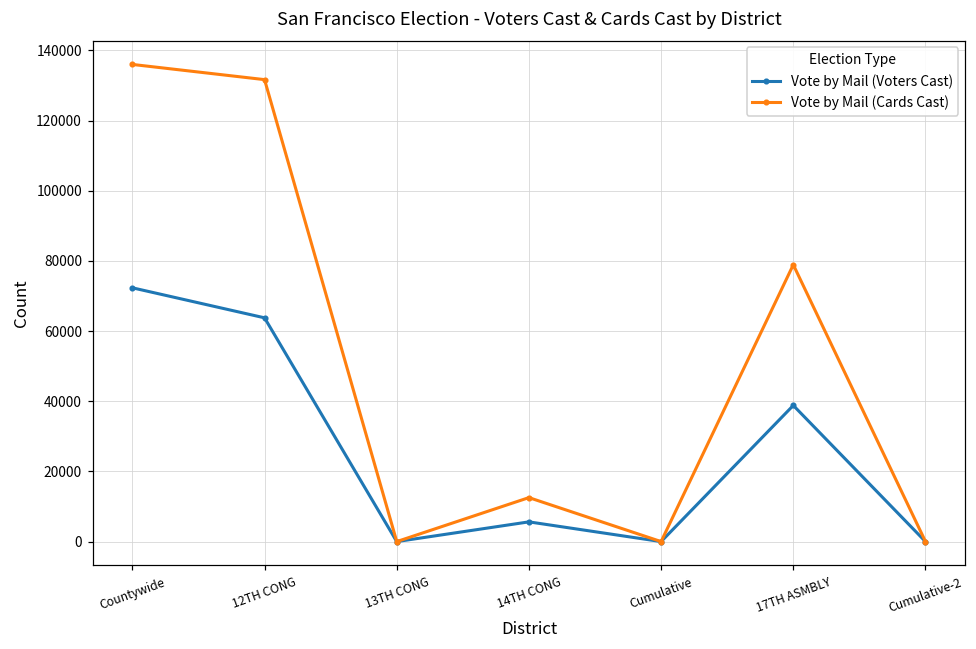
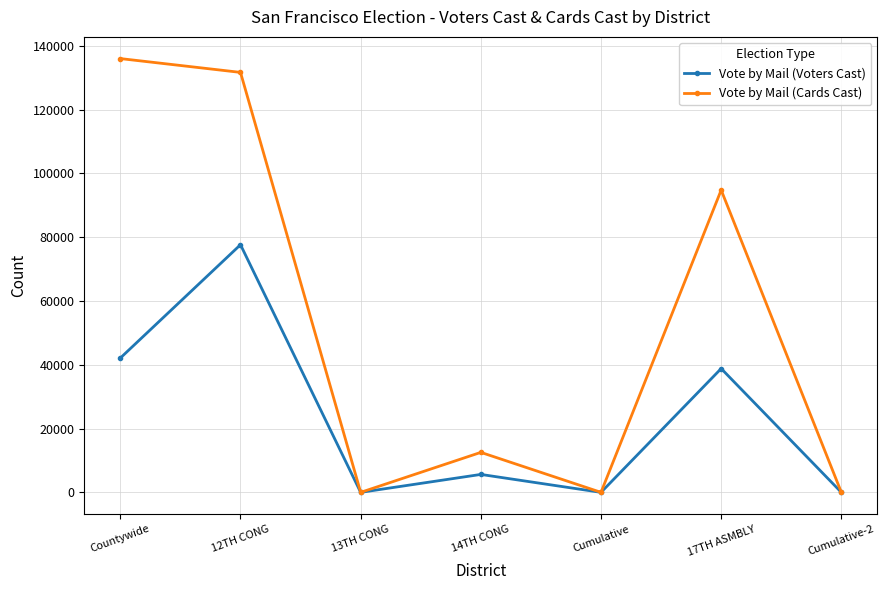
  {
    "Vote by Mail (Voters Cast)": {
-     "Countywide": 72000,
-     "12TH CONG": 64000,
+     "Countywide": 42000,
+     "12TH CONG": 78000,
      "14TH CONG": 6000,
      "17TH ASMBLY": 39000
    },
    "Vote by Mail (Cards Cast)": {
      "Countywide": 136000,
      "12TH CONG": 132000,
      "14TH CONG": 13000,
-     "17TH ASMBLY": 79000
+     "17TH ASMBLY": 95000
    }
  }
